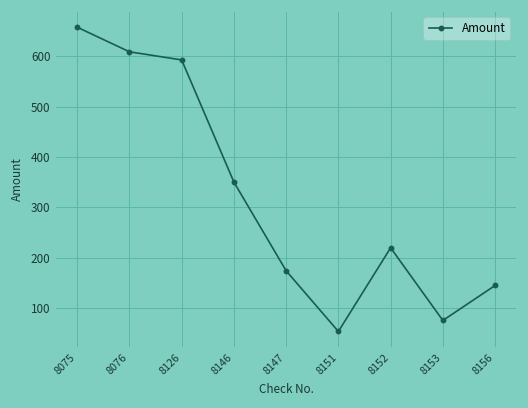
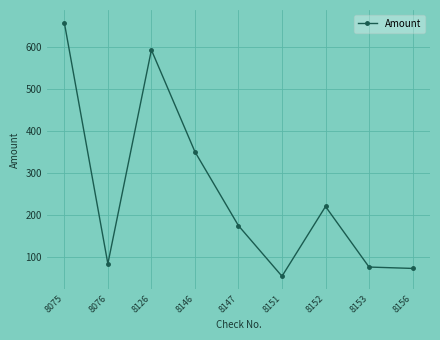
  {
    "8075": 660,
-   "8076": 610,
+   "8076": 80,
    "8126": 590,
    "8146": 350,
    "8147": 170,
    "8151": 50,
    "8152": 220,
    "8153": 80,
-   "8156": 140
+   "8156": 70
  }
